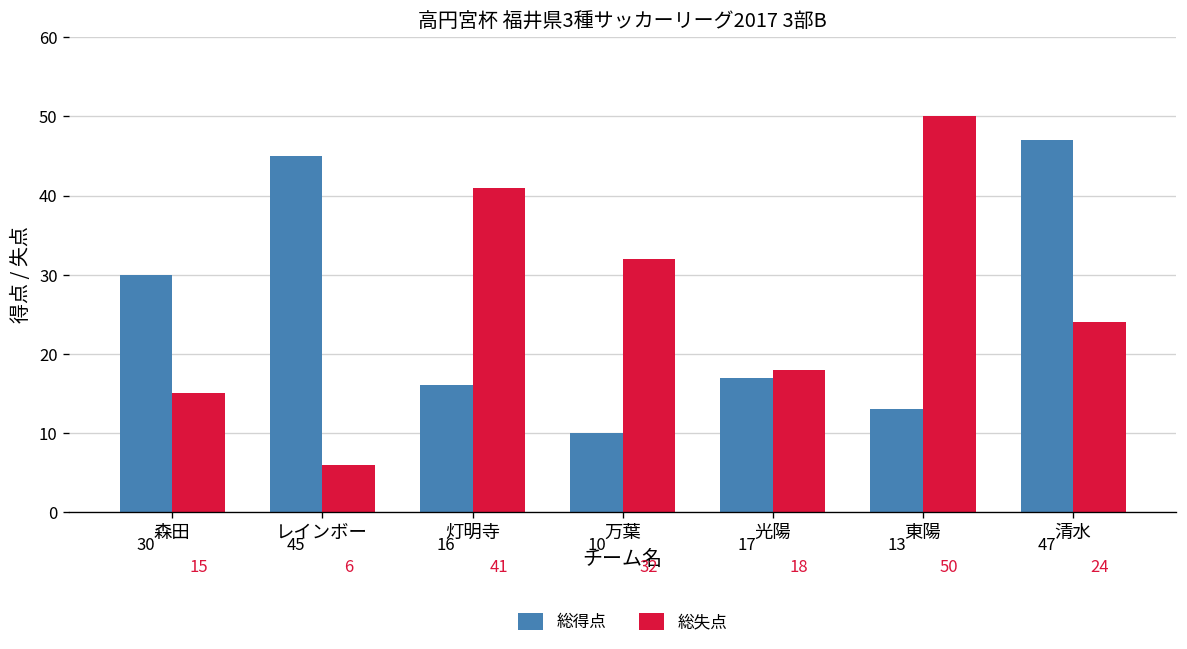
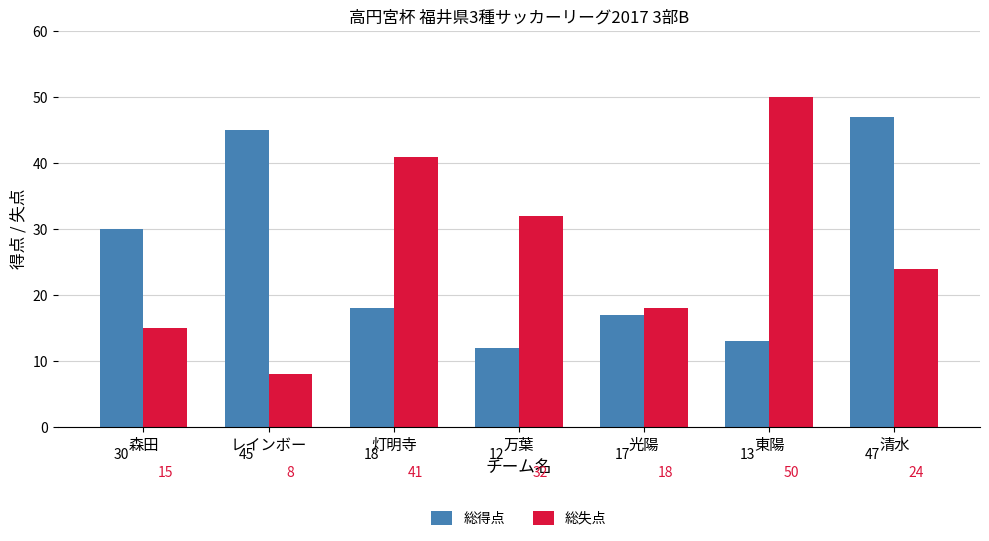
  {
    "総得点": {
-     "灯明寺": 16,
-     "万葉": 10
+     "灯明寺": 18,
+     "万葉": 12
    },
    "総失点": {
-     "レインボー": 6
+     "レインボー": 8
    }
  }
